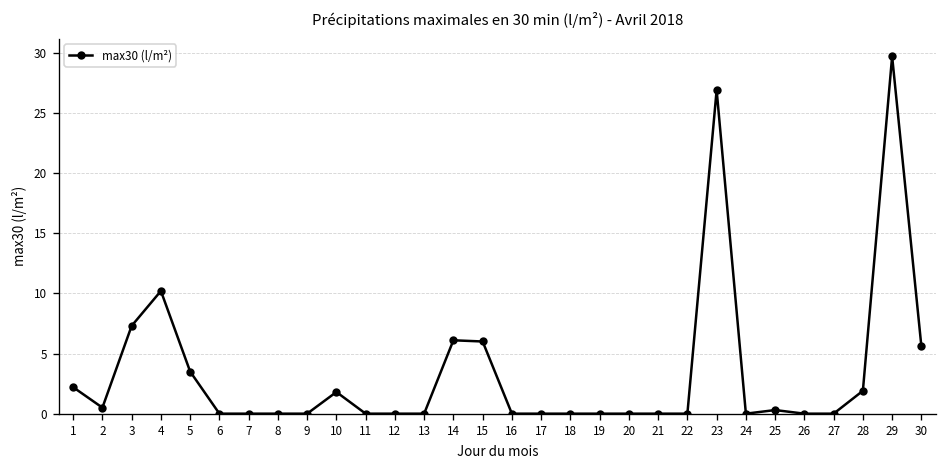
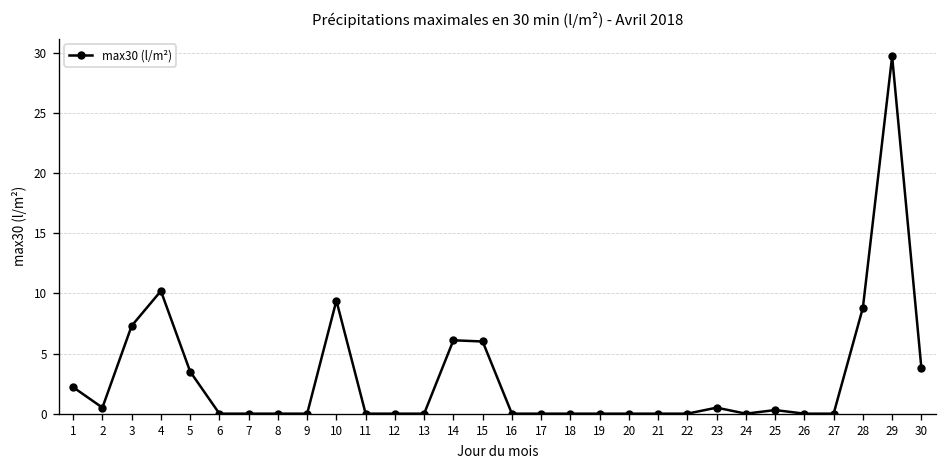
  {
    "1": 2.2,
    "2": 0.5,
    "3": 7.3,
    "4": 10.2,
    "5": 3.5,
    "6": 0.0,
    "7": 0.0,
    "8": 0.0,
    "9": 0.0,
-   "10": 1.8,
+   "10": 9.4,
    "11": 0.0,
    "12": 0.0,
    "13": 0.0,
    "14": 6.1,
    "15": 6.0,
    "16": 0.0,
    "17": 0.0,
    "18": 0.0,
    "19": 0.0,
    "20": 0.0,
    "21": 0.0,
    "22": 0.0,
-   "23": 26.9,
+   "23": 0.5,
    "24": 0.0,
    "25": 0.3,
    "26": 0.0,
    "27": 0.0,
-   "28": 1.9,
+   "28": 8.8,
    "29": 29.7,
-   "30": 5.6
+   "30": 3.8
  }
